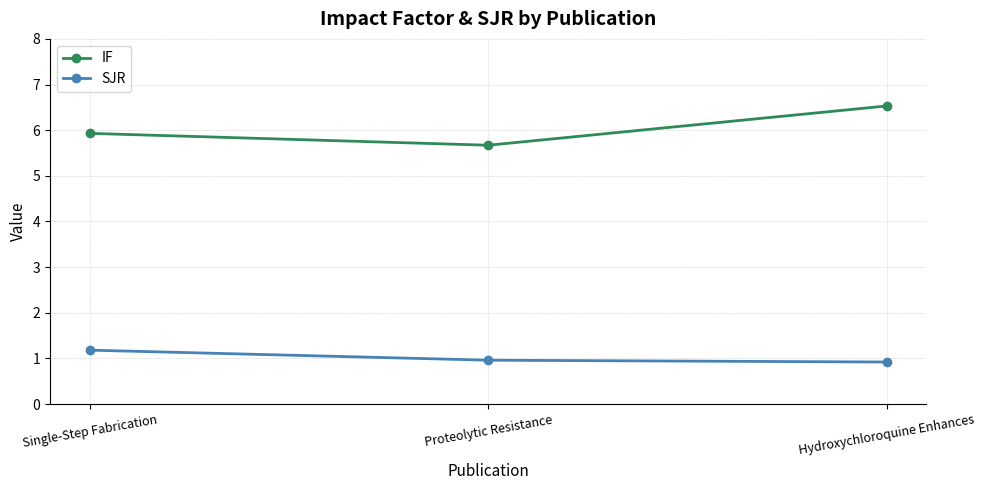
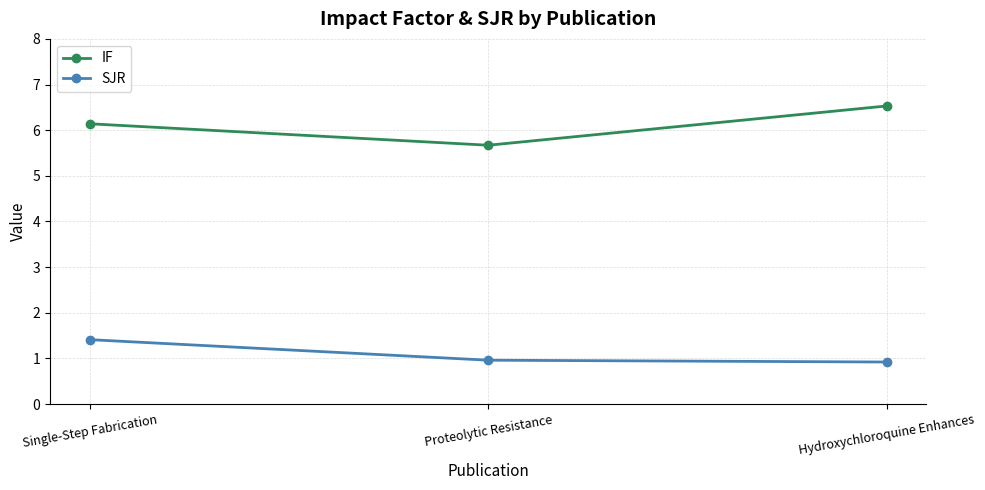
  {
    "IF": {
-     "Single-Step Fabrication": 5.9,
+     "Single-Step Fabrication": 6.1,
      "Proteolytic Resistance": 5.7,
      "Hydroxychloroquine Enhances": 6.5
    },
    "SJR": {
-     "Single-Step Fabrication": 1.2,
+     "Single-Step Fabrication": 1.4,
      "Proteolytic Resistance": 1.0,
      "Hydroxychloroquine Enhances": 0.9
    }
  }
